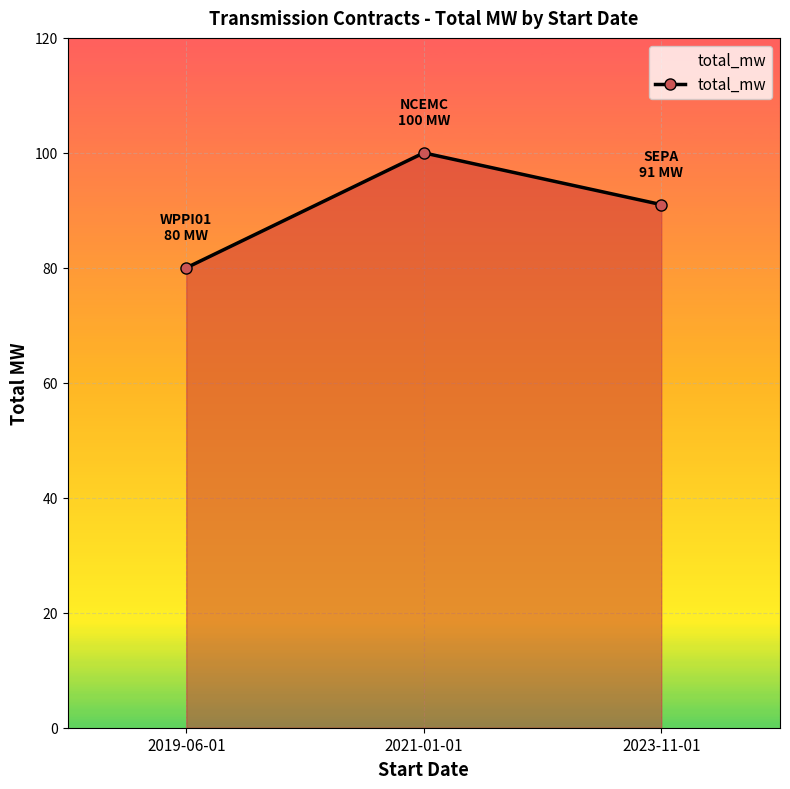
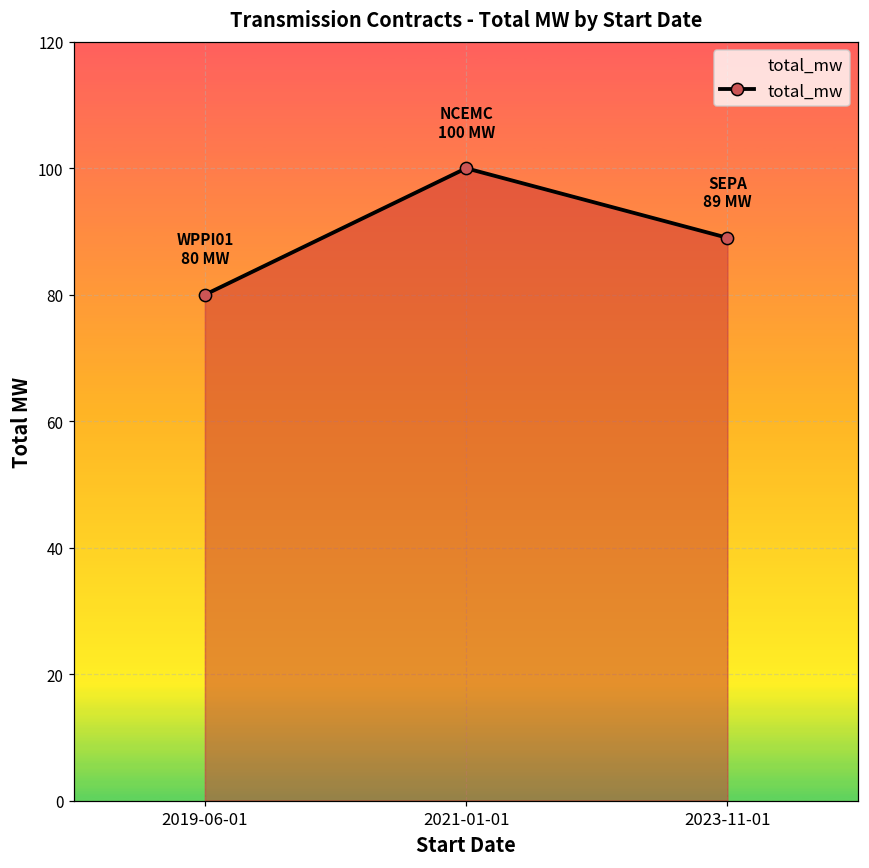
  {
-   "2023-11-01": 91
+   "2023-11-01": 89
  }
